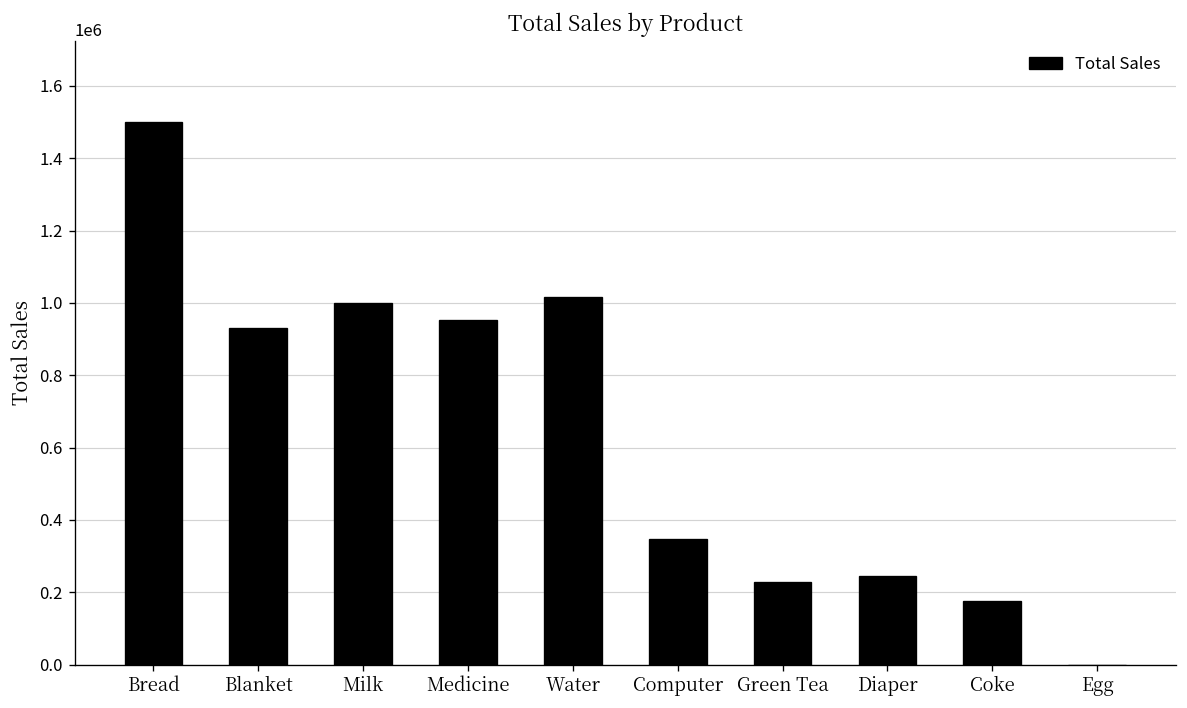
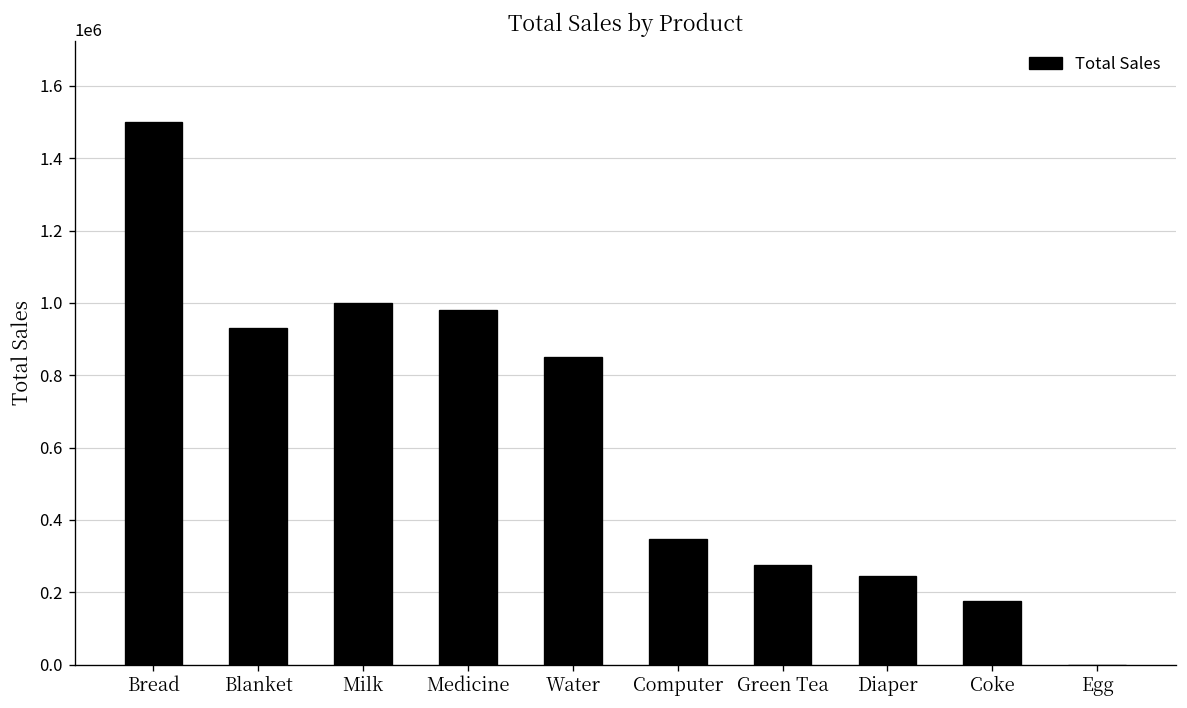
  {
    "Bread": 1500000,
    "Blanket": 930000,
    "Milk": 1000000,
-   "Medicine": 950000,
-   "Water": 1020000,
+   "Medicine": 980000,
+   "Water": 850000,
    "Computer": 350000,
-   "Green Tea": 230000,
+   "Green Tea": 280000,
    "Diaper": 250000,
    "Coke": 180000
  }
